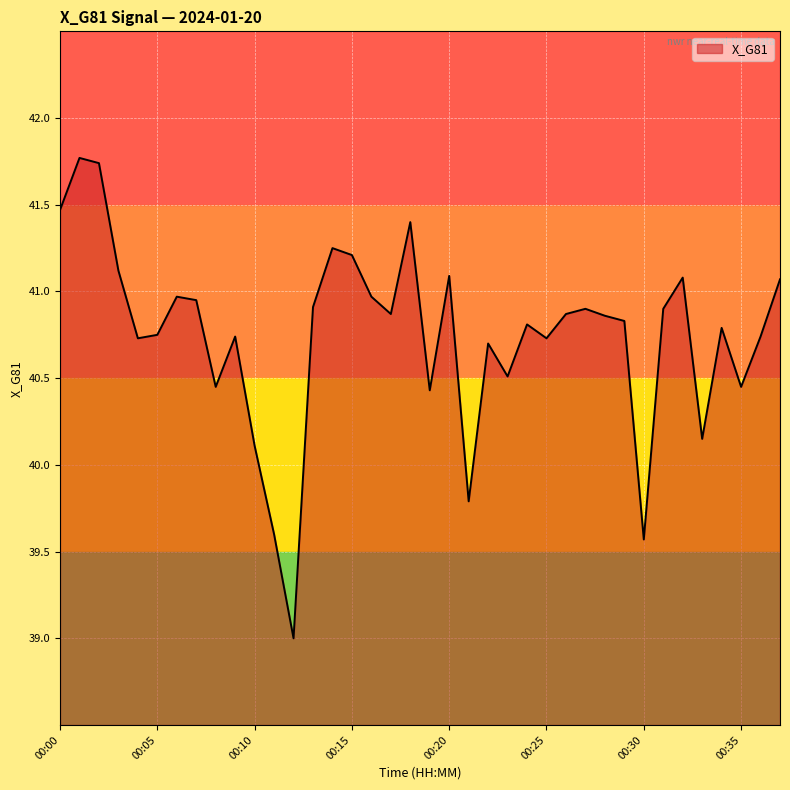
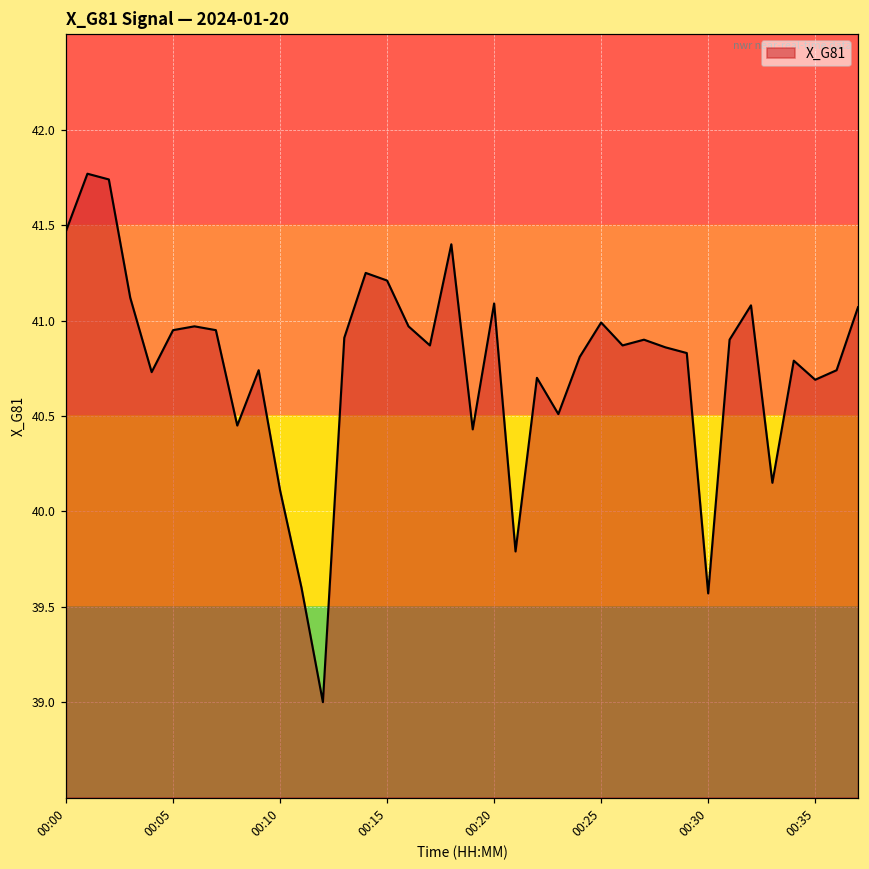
  {
    "00:00": 41.47,
-   "00:05": 40.75,
+   "00:05": 40.95,
    "00:10": 40.11,
    "00:15": 41.21,
    "00:20": 41.09,
-   "00:25": 40.73,
+   "00:25": 40.99,
    "00:30": 39.57,
-   "00:35": 40.45
+   "00:35": 40.69
  }
